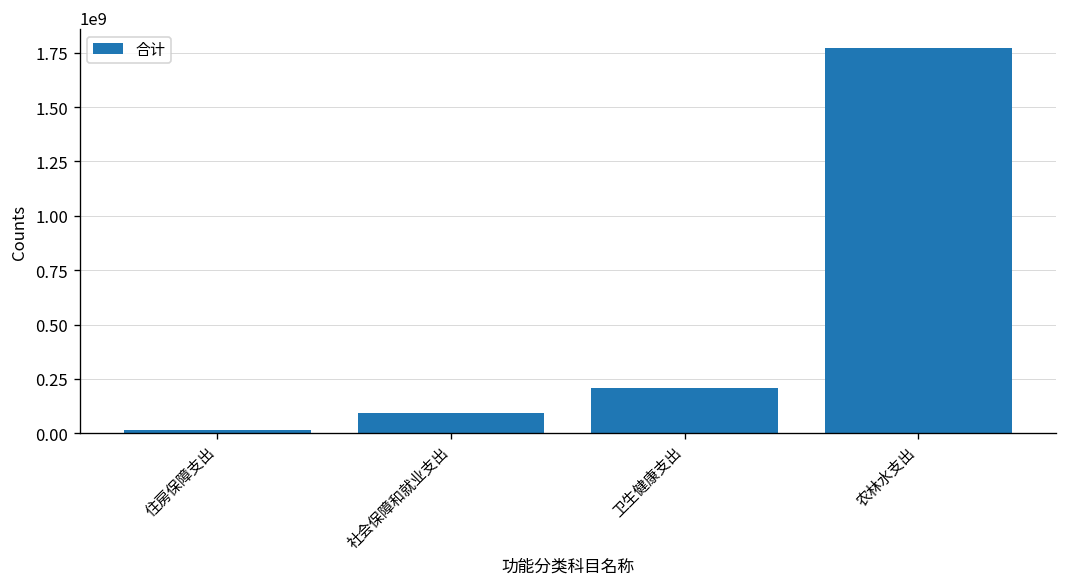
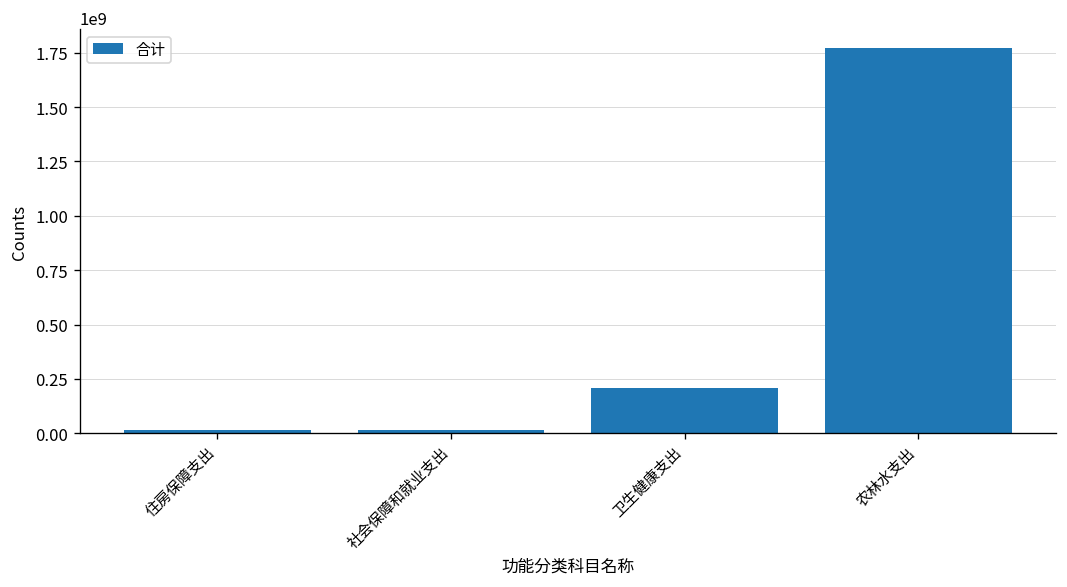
  {
-   "社会保障和就业支出": 90000000,
+   "社会保障和就业支出": 20000000,
    "卫生健康支出": 210000000,
    "农林水支出": 1770000000
  }
